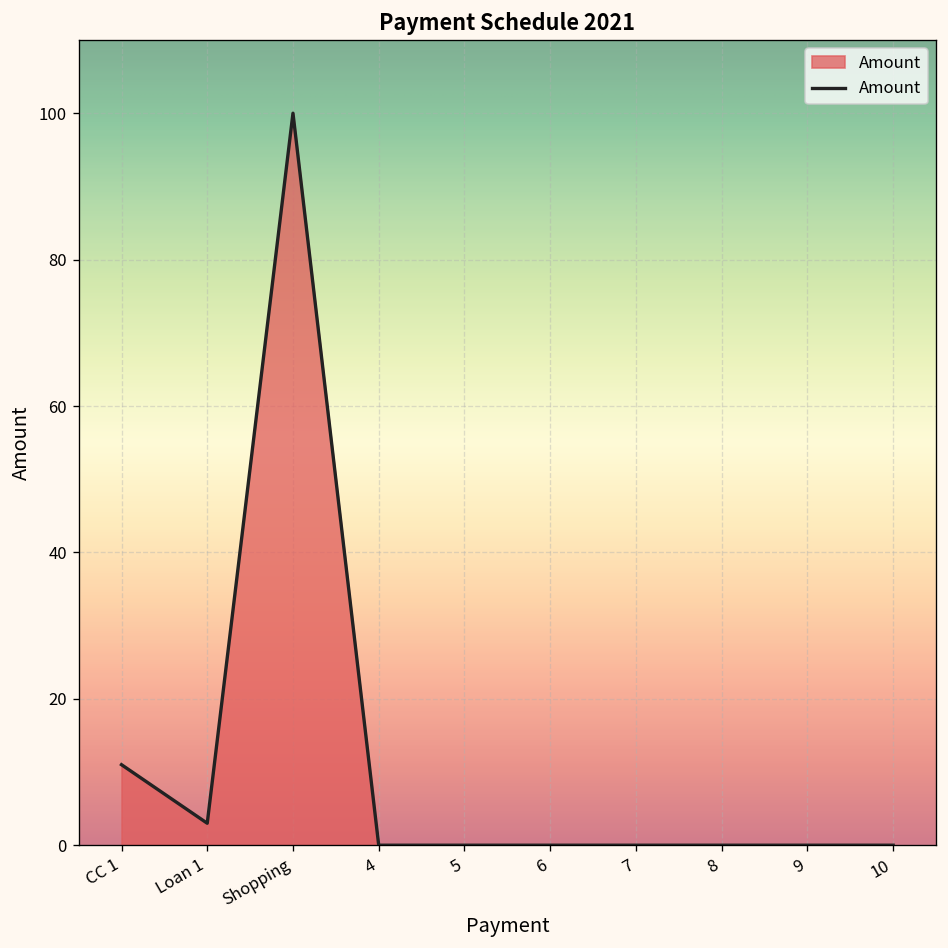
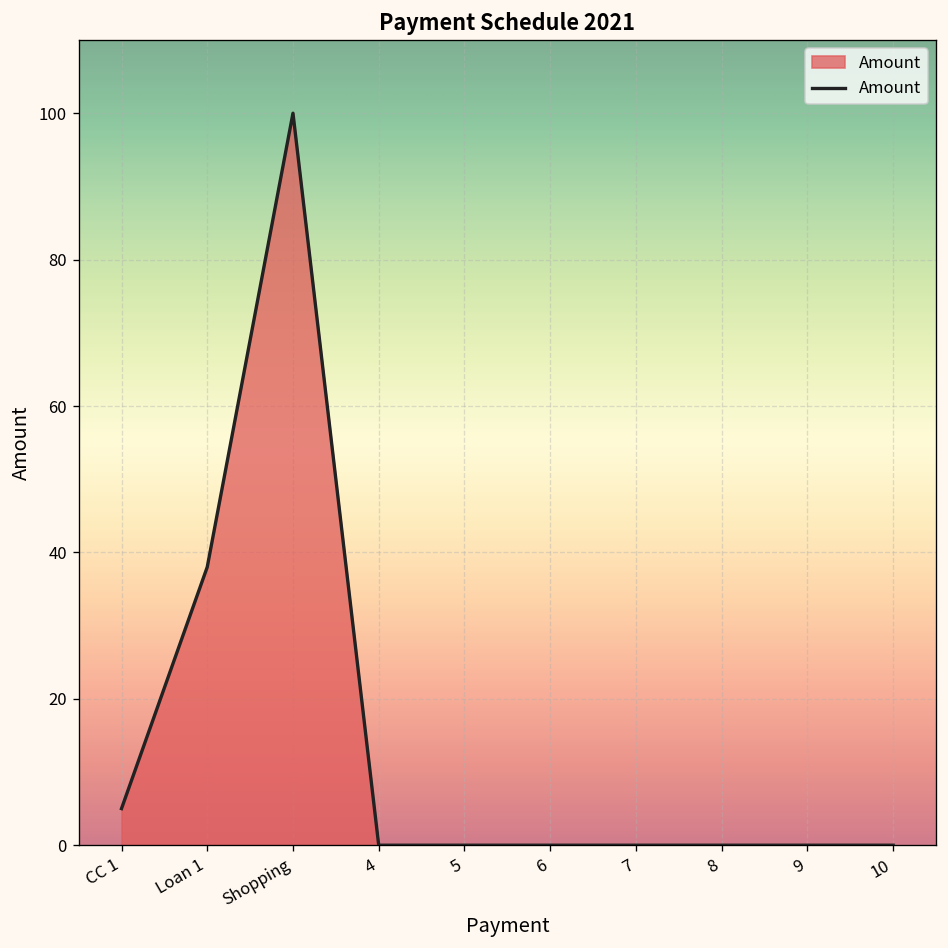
  {
-   "CC 1": 11,
-   "Loan 1": 3,
+   "CC 1": 5,
+   "Loan 1": 38,
    "Shopping": 100,
    "4": 0,
    "5": 0,
    "6": 0,
    "7": 0,
    "8": 0,
    "9": 0,
    "10": 0
  }
